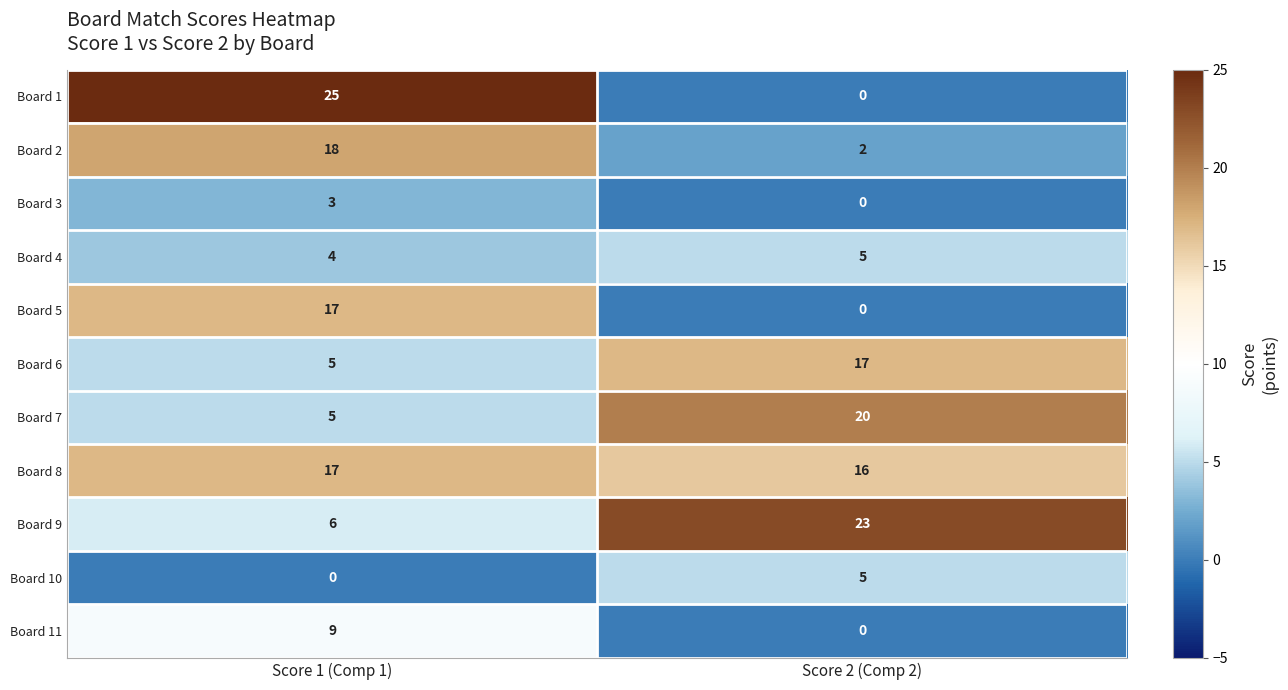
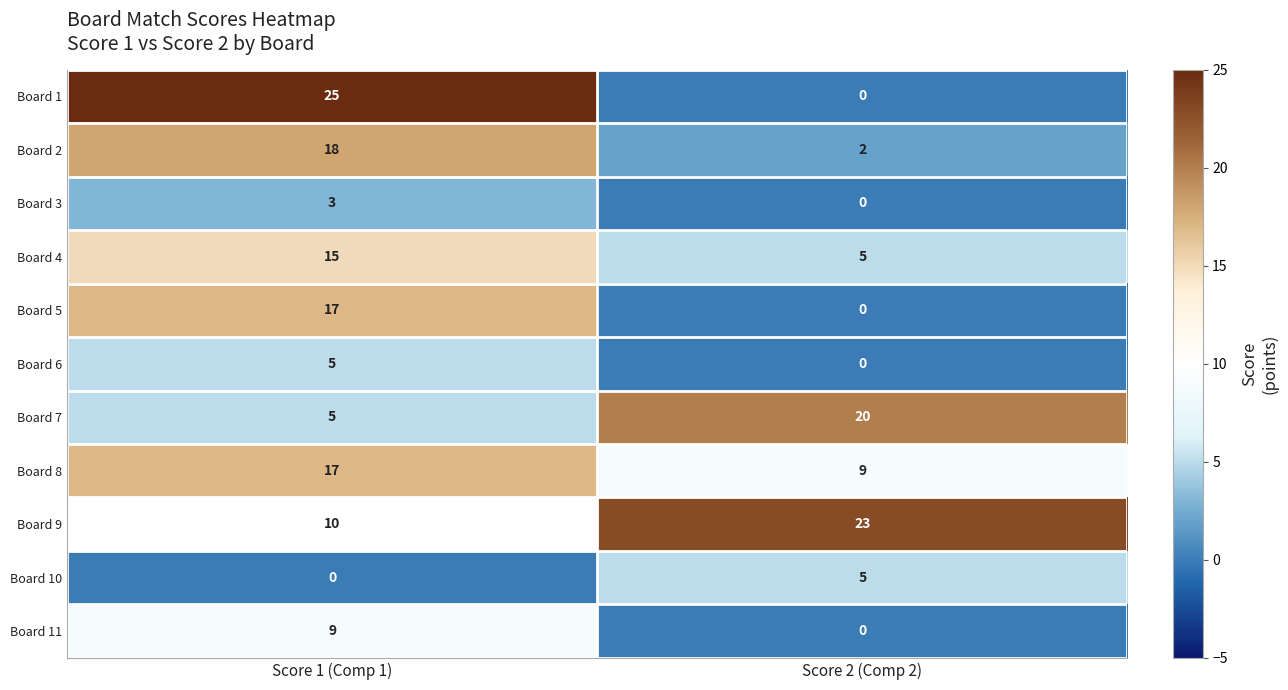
  {
    "Board 1": {
      "Score 1 (Comp 1)": 25,
      "Score 2 (Comp 2)": 0
    },
    "Board 2": {
      "Score 1 (Comp 1)": 18,
      "Score 2 (Comp 2)": 2
    },
    "Board 3": {
      "Score 1 (Comp 1)": 3,
      "Score 2 (Comp 2)": 0
    },
    "Board 4": {
-     "Score 1 (Comp 1)": 4,
+     "Score 1 (Comp 1)": 15,
      "Score 2 (Comp 2)": 5
    },
    "Board 5": {
      "Score 1 (Comp 1)": 17,
      "Score 2 (Comp 2)": 0
    },
    "Board 6": {
      "Score 1 (Comp 1)": 5,
-     "Score 2 (Comp 2)": 17
+     "Score 2 (Comp 2)": 0
    },
    "Board 7": {
      "Score 1 (Comp 1)": 5,
      "Score 2 (Comp 2)": 20
    },
    "Board 8": {
      "Score 1 (Comp 1)": 17,
-     "Score 2 (Comp 2)": 16
+     "Score 2 (Comp 2)": 9
    },
    "Board 9": {
-     "Score 1 (Comp 1)": 6,
+     "Score 1 (Comp 1)": 10,
      "Score 2 (Comp 2)": 23
    },
    "Board 10": {
      "Score 1 (Comp 1)": 0,
      "Score 2 (Comp 2)": 5
    },
    "Board 11": {
      "Score 1 (Comp 1)": 9,
      "Score 2 (Comp 2)": 0
    }
  }
